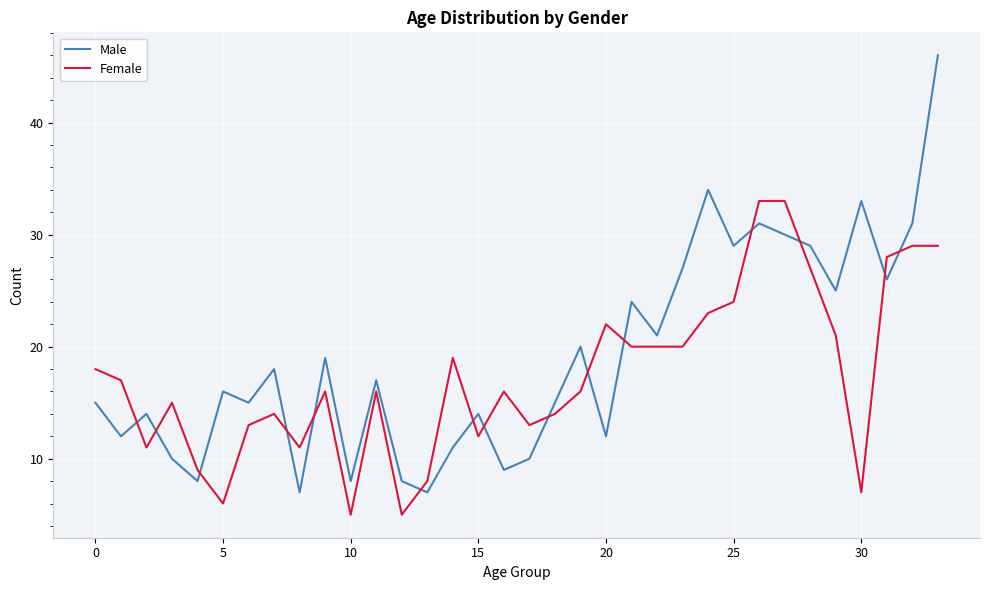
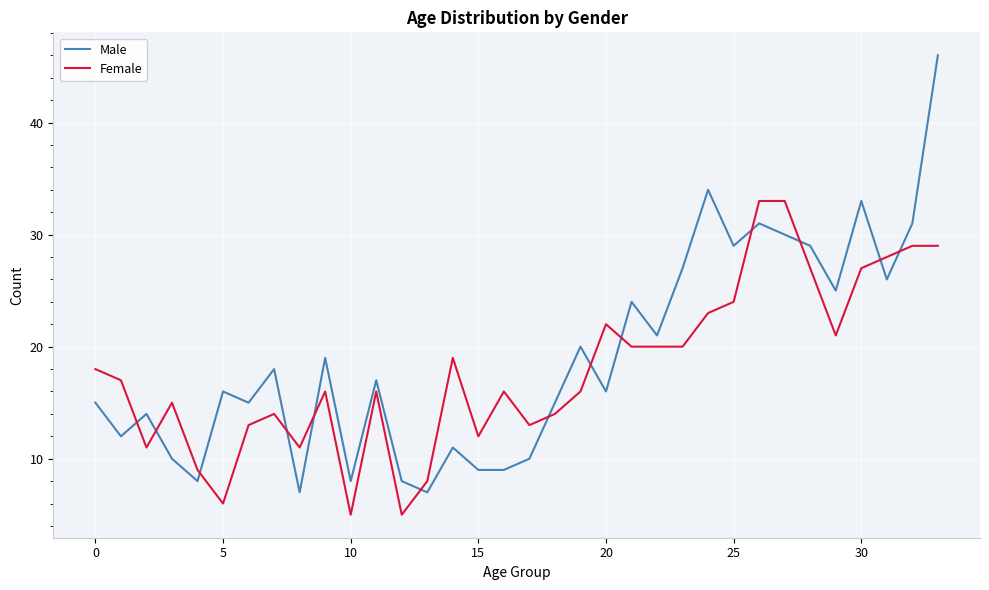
  {
    "Male": {
      "0": 15,
      "5": 16,
      "10": 8,
-     "15": 14,
-     "20": 12,
+     "15": 9,
+     "20": 16,
      "25": 29,
      "30": 33
    },
    "Female": {
      "0": 18,
      "5": 6,
      "10": 5,
      "15": 12,
      "20": 22,
      "25": 24,
-     "30": 7
+     "30": 27
    }
  }
